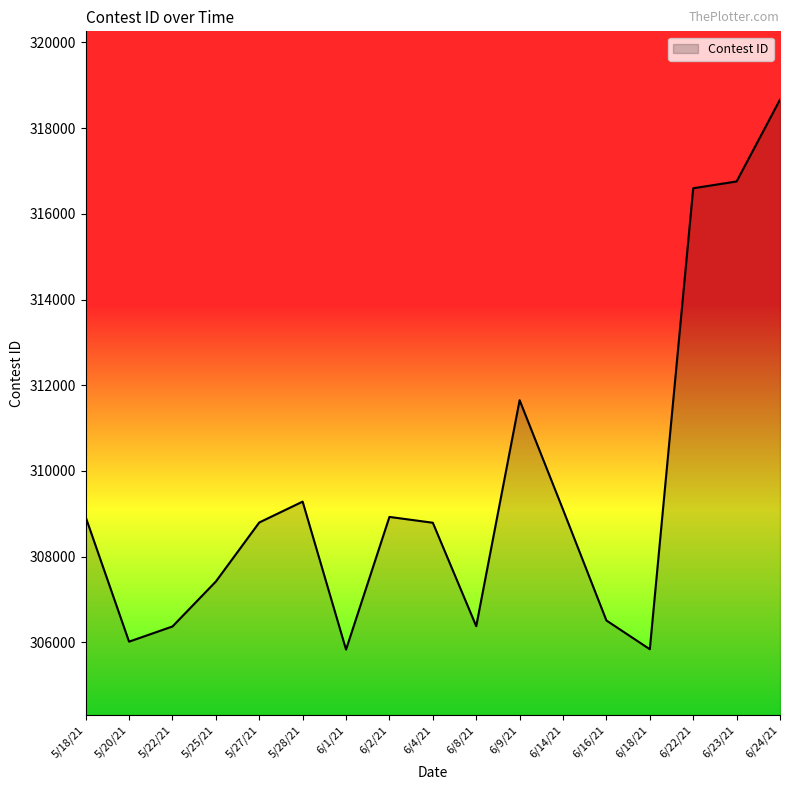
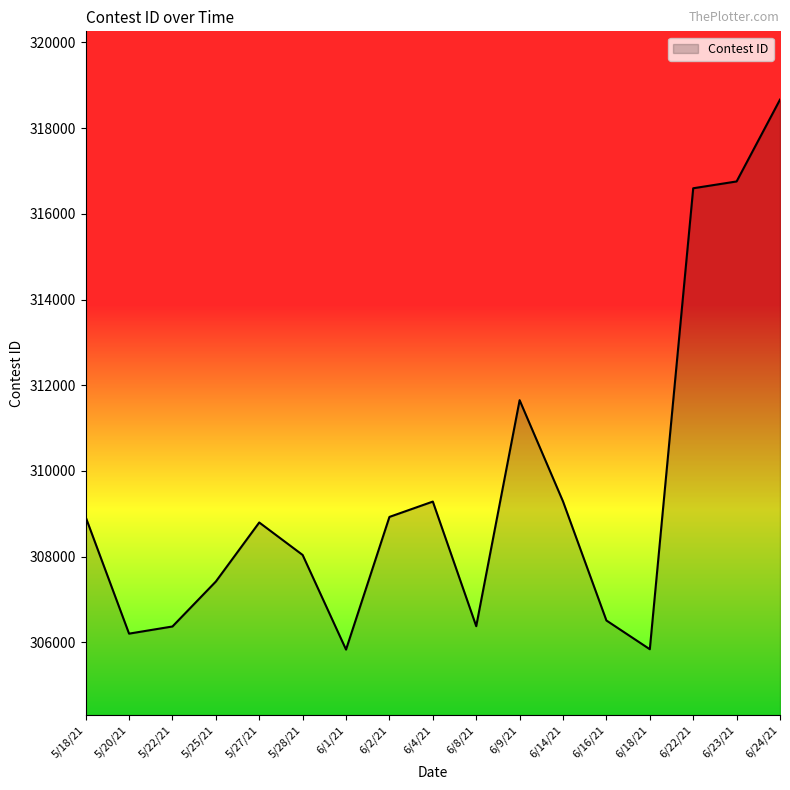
  {
    "5/18/21": 308900,
-   "5/20/21": 306000,
+   "5/20/21": 306200,
    "5/22/21": 306400,
    "5/25/21": 307400,
    "5/27/21": 308800,
-   "5/28/21": 309300,
+   "5/28/21": 308000,
    "6/1/21": 305800,
    "6/2/21": 308900,
-   "6/4/21": 308800,
+   "6/4/21": 309300,
    "6/8/21": 306400,
    "6/9/21": 311700,
-   "6/14/21": 309100,
+   "6/14/21": 309300,
    "6/16/21": 306500,
    "6/18/21": 305800,
    "6/22/21": 316600,
    "6/23/21": 316800,
    "6/24/21": 318700
  }
